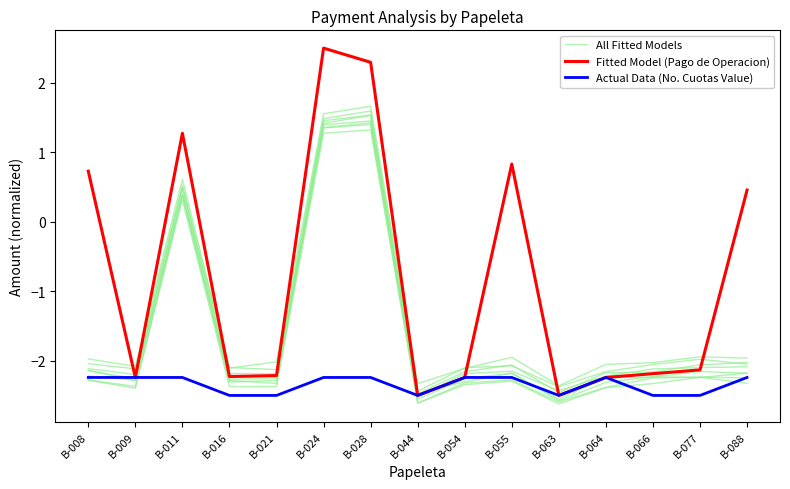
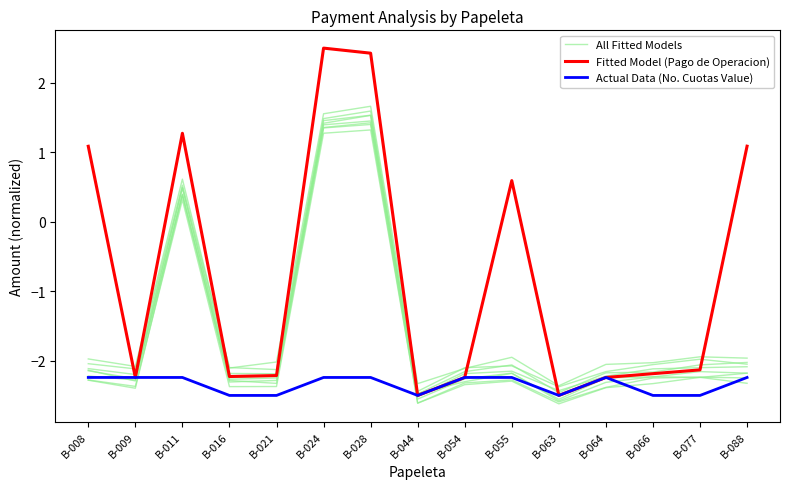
  {
    "Fitted Model (Pago de Operacion)": {
-     "B-008": 0.7,
+     "B-008": 1.1,
      "B-011": 1.3,
      "B-024": 2.5,
-     "B-028": 2.3,
-     "B-055": 0.8,
-     "B-088": 0.5
+     "B-028": 2.4,
+     "B-055": 0.6,
+     "B-088": 1.1
    },
    "Actual Data (No. Cuotas Value)": {
      "B-011": -2.2,
      "B-016": -2.5,
      "B-021": -2.5,
      "B-024": -2.2,
      "B-028": -2.2,
      "B-066": -2.5,
      "B-077": -2.5
    }
  }
